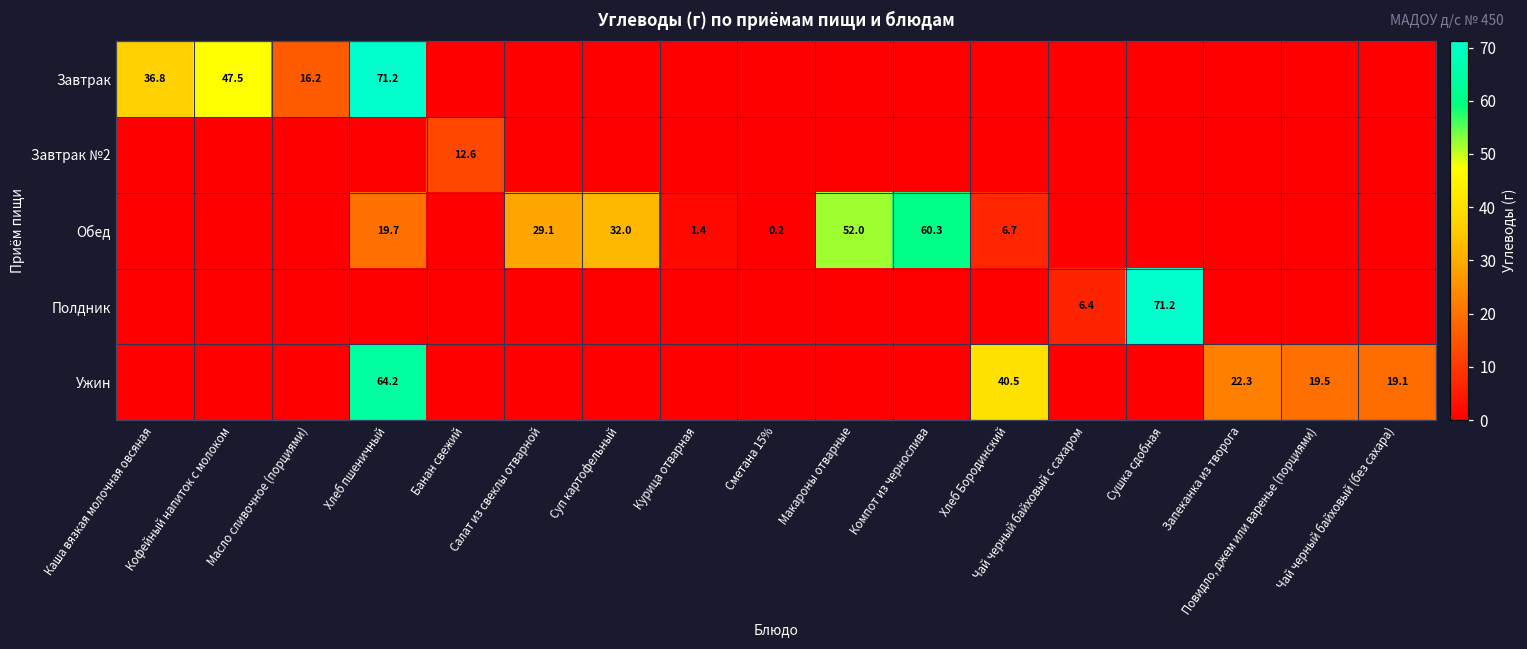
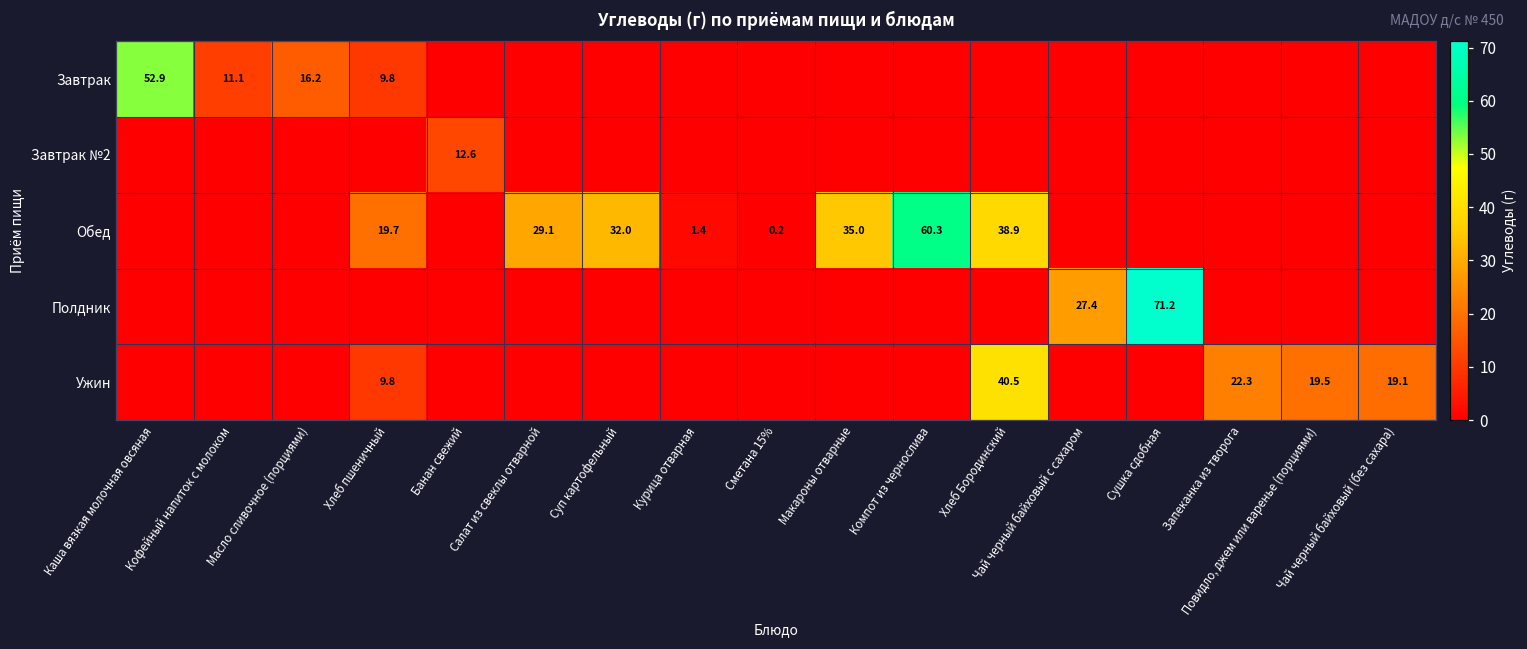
  {
    "Завтрак": {
-     "Каша вязкая молочная овсяная": 36.8,
-     "Кофейный напиток с молоком": 47.5,
+     "Каша вязкая молочная овсяная": 52.9,
+     "Кофейный напиток с молоком": 11.1,
      "Масло сливочное (порциями)": 16.2,
-     "Хлеб пшеничный": 71.2
+     "Хлеб пшеничный": 9.8
    },
    "Завтрак №2": {
      "Банан свежий": 12.6
    },
    "Обед": {
      "Хлеб пшеничный": 19.7,
      "Салат из свеклы отварной": 29.1,
      "Суп картофельный": 32.0,
      "Курица отварная": 1.4,
      "Сметана 15%": 0.2,
-     "Макароны отварные": 52.0,
+     "Макароны отварные": 35.0,
      "Компот из чернослива": 60.3,
-     "Хлеб Бородинский": 6.7
+     "Хлеб Бородинский": 38.9
    },
    "Полдник": {
-     "Чай черный байховый с сахаром": 6.4,
+     "Чай черный байховый с сахаром": 27.4,
      "Сушка сдобная": 71.2
    },
    "Ужин": {
-     "Хлеб пшеничный": 64.2,
+     "Хлеб пшеничный": 9.8,
      "Хлеб Бородинский": 40.5,
      "Запеканка из творога": 22.3,
      "Повидло, джем или варенье (порциями)": 19.5,
      "Чай черный байховый (без сахара)": 19.1
    }
  }
